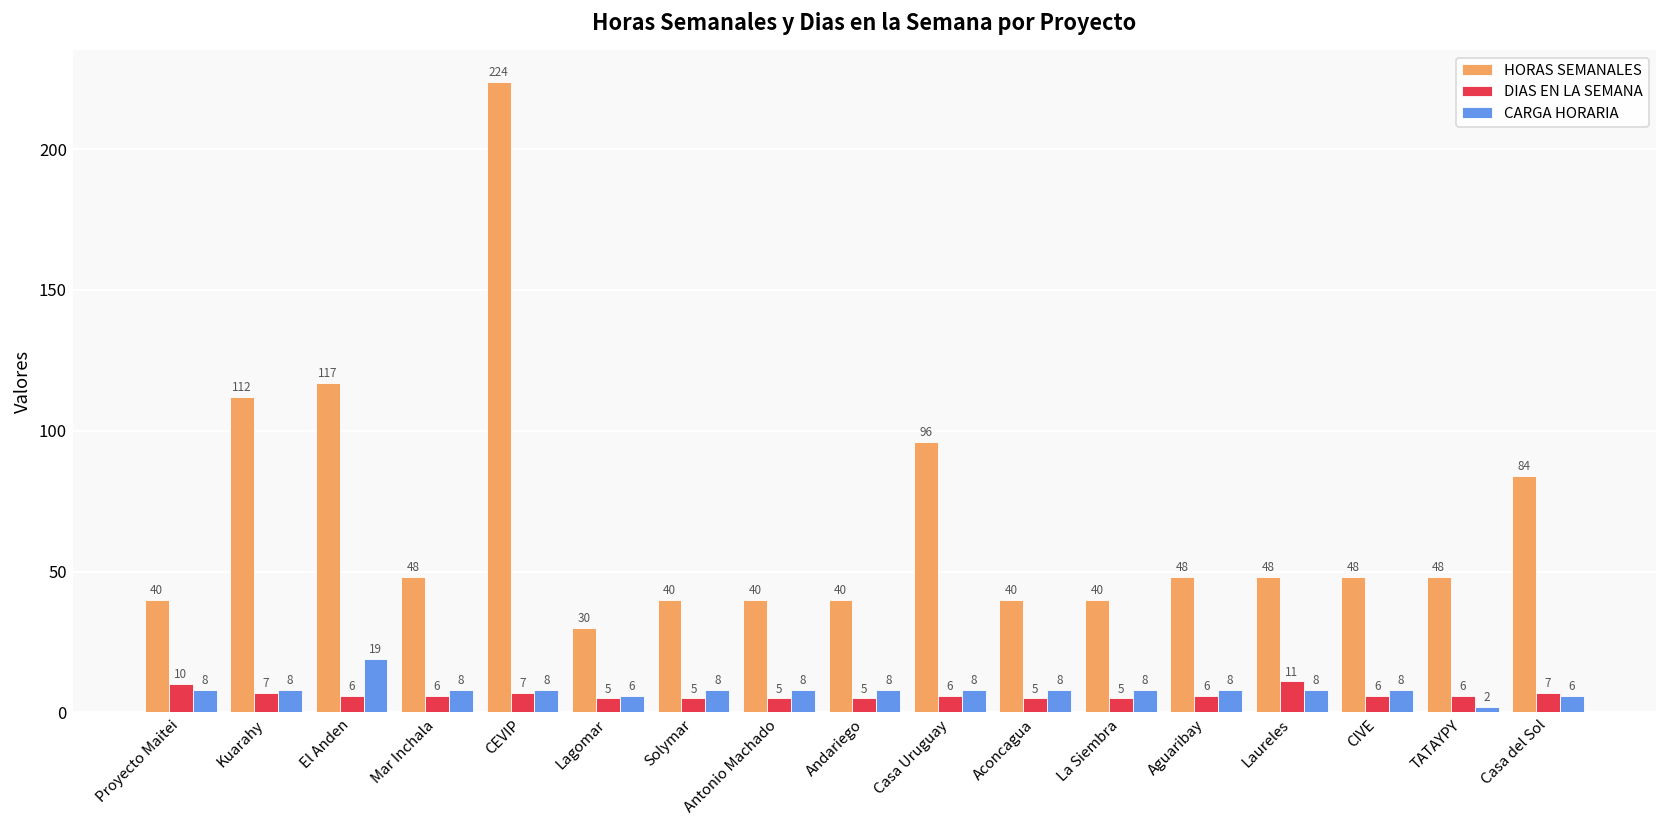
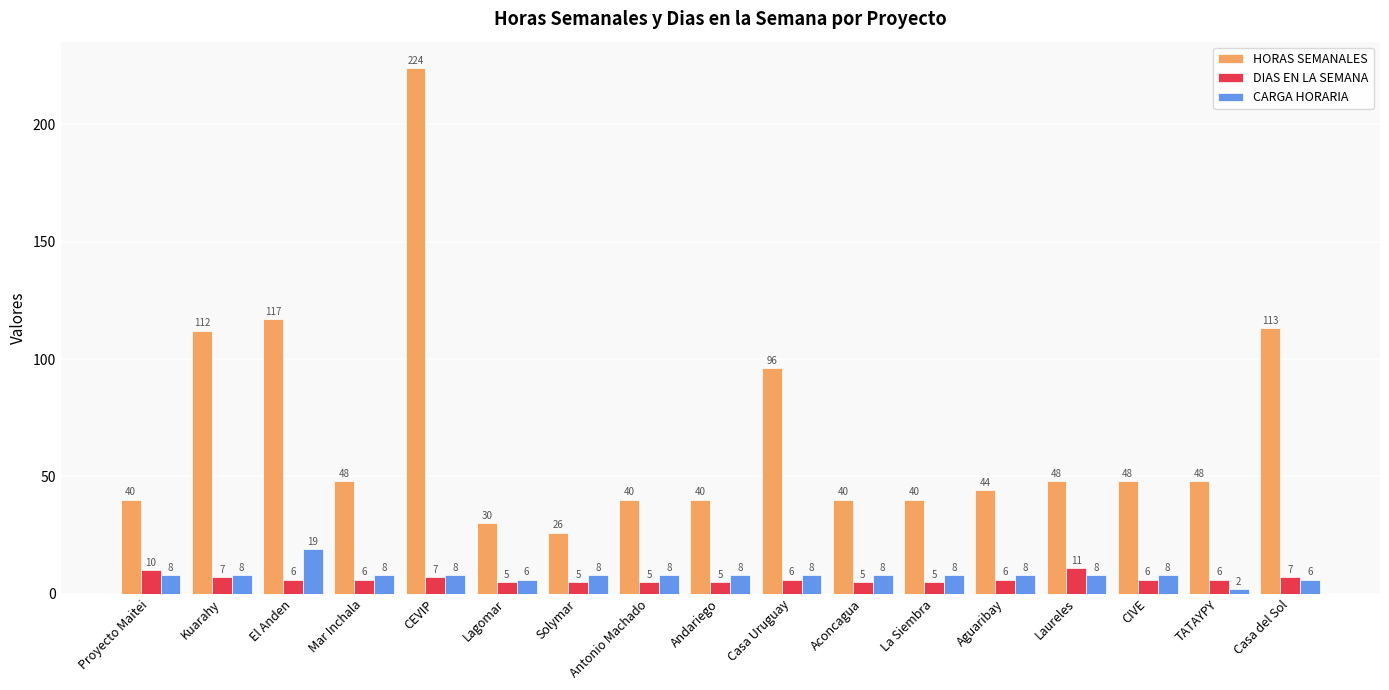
  {
    "HORAS SEMANALES": {
      "Proyecto Maitei": 40,
      "Kuarahy": 112,
      "El Anden": 117,
      "Mar Inchala": 48,
      "CEVIP": 224,
      "Lagomar": 30,
-     "Solymar": 40,
+     "Solymar": 26,
      "Antonio Machado": 40,
      "Andariego": 40,
      "Casa Uruguay": 96,
      "Aconcagua": 40,
      "La Siembra": 40,
-     "Aguaribay": 48,
+     "Aguaribay": 44,
      "Laureles": 48,
      "CIVE": 48,
      "TATAYPY": 48,
-     "Casa del Sol": 84
+     "Casa del Sol": 113
    },
    "DIAS EN LA SEMANA": {
      "Proyecto Maitei": 10,
      "Kuarahy": 7,
      "El Anden": 6,
      "Mar Inchala": 6,
      "CEVIP": 7,
      "Lagomar": 5,
      "Solymar": 5,
      "Antonio Machado": 5,
      "Andariego": 5,
      "Casa Uruguay": 6,
      "Aconcagua": 5,
      "La Siembra": 5,
      "Aguaribay": 6,
      "Laureles": 11,
      "CIVE": 6,
      "TATAYPY": 6,
      "Casa del Sol": 7
    },
    "CARGA HORARIA": {
      "Proyecto Maitei": 8,
      "Kuarahy": 8,
      "El Anden": 19,
      "Mar Inchala": 8,
      "CEVIP": 8,
      "Lagomar": 6,
      "Solymar": 8,
      "Antonio Machado": 8,
      "Andariego": 8,
      "Casa Uruguay": 8,
      "Aconcagua": 8,
      "La Siembra": 8,
      "Aguaribay": 8,
      "Laureles": 8,
      "CIVE": 8,
      "TATAYPY": 2,
      "Casa del Sol": 6
    }
  }
